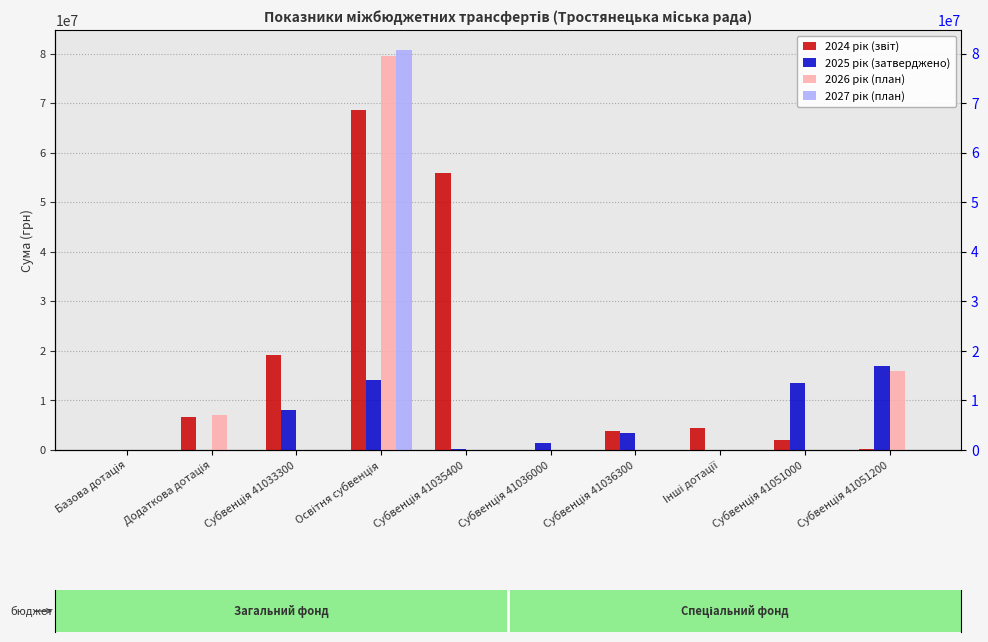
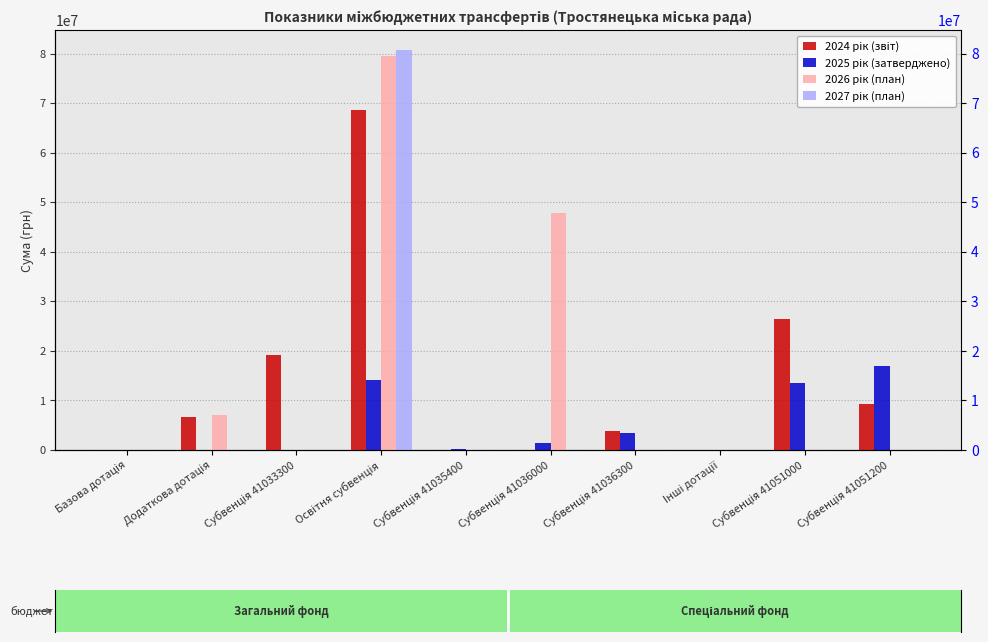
  {
    "2024 рік (звіт)": {
      "Базова дотація": 0,
      "Додаткова дотація": 7000000,
      "Субвенція 41033300": 19000000,
      "Освітня субвенція": 69000000,
-     "Субвенція 41035400": 56000000,
+     "Субвенція 41035400": 0,
      "Субвенція 41036000": 0,
      "Субвенція 41036300": 4000000,
-     "Інші дотації": 5000000,
-     "Субвенція 41051000": 2000000,
-     "Субвенція 41051200": 0
+     "Інші дотації": 0,
+     "Субвенція 41051000": 27000000,
+     "Субвенція 41051200": 9000000
    },
    "2025 рік (затверджено)": {
      "Базова дотація": 0,
      "Додаткова дотація": 0,
-     "Субвенція 41033300": 8000000,
+     "Субвенція 41033300": 0,
      "Освітня субвенція": 14000000,
      "Субвенція 41036000": 1000000,
      "Субвенція 41036300": 4000000,
      "Субвенція 41051000": 13000000,
      "Субвенція 41051200": 17000000
    },
    "2026 рік (план)": {
      "Базова дотація": 0,
      "Додаткова дотація": 7000000,
      "Субвенція 41033300": 0,
      "Освітня субвенція": 80000000,
      "Субвенція 41035400": 0,
-     "Субвенція 41036000": 0,
+     "Субвенція 41036000": 48000000,
      "Субвенція 41036300": 0,
      "Інші дотації": 0,
      "Субвенція 41051000": 0,
-     "Субвенція 41051200": 16000000
+     "Субвенція 41051200": 0
    },
    "2027 рік (план)": {
      "Базова дотація": 0,
      "Додаткова дотація": 0,
      "Субвенція 41033300": 0,
      "Освітня субвенція": 81000000,
      "Субвенція 41035400": 0,
      "Субвенція 41036000": 0,
      "Субвенція 41036300": 0,
      "Інші дотації": 0,
      "Субвенція 41051000": 0,
      "Субвенція 41051200": 0
    }
  }
